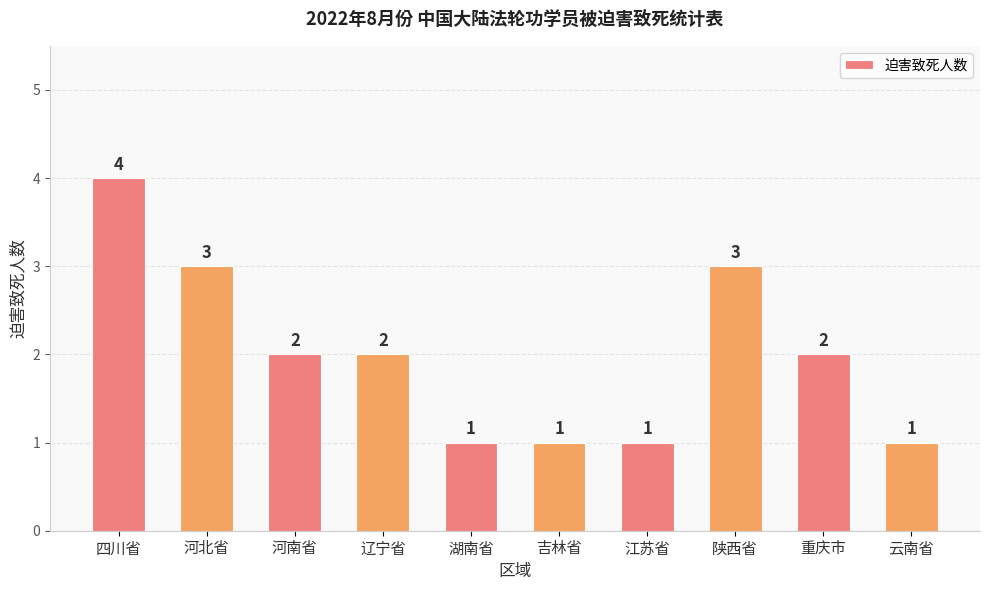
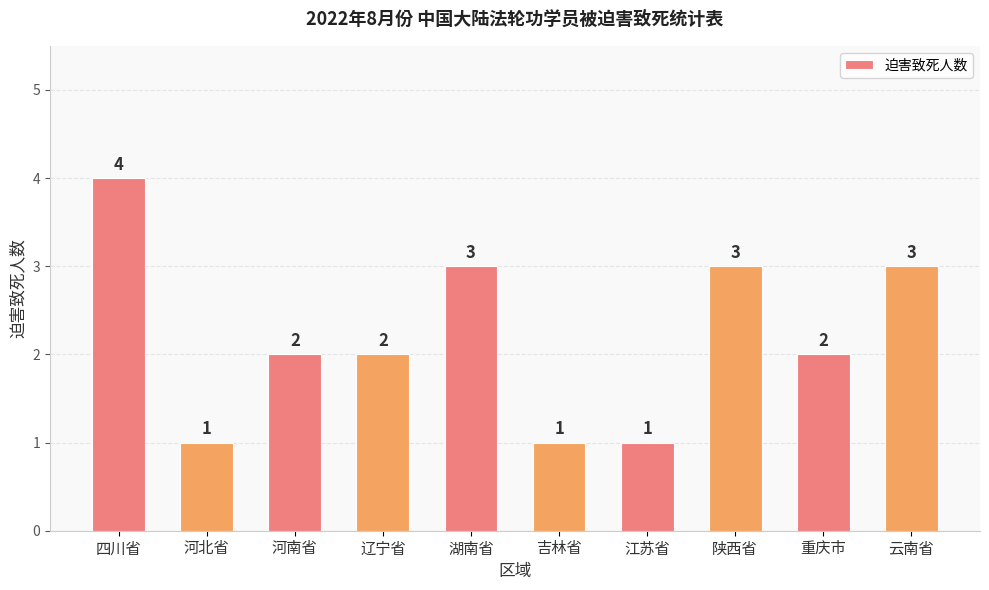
  {
    "四川省": 4,
-   "河北省": 3,
+   "河北省": 1,
    "河南省": 2,
    "辽宁省": 2,
-   "湖南省": 1,
+   "湖南省": 3,
    "吉林省": 1,
    "江苏省": 1,
    "陕西省": 3,
    "重庆市": 2,
-   "云南省": 1
+   "云南省": 3
  }
